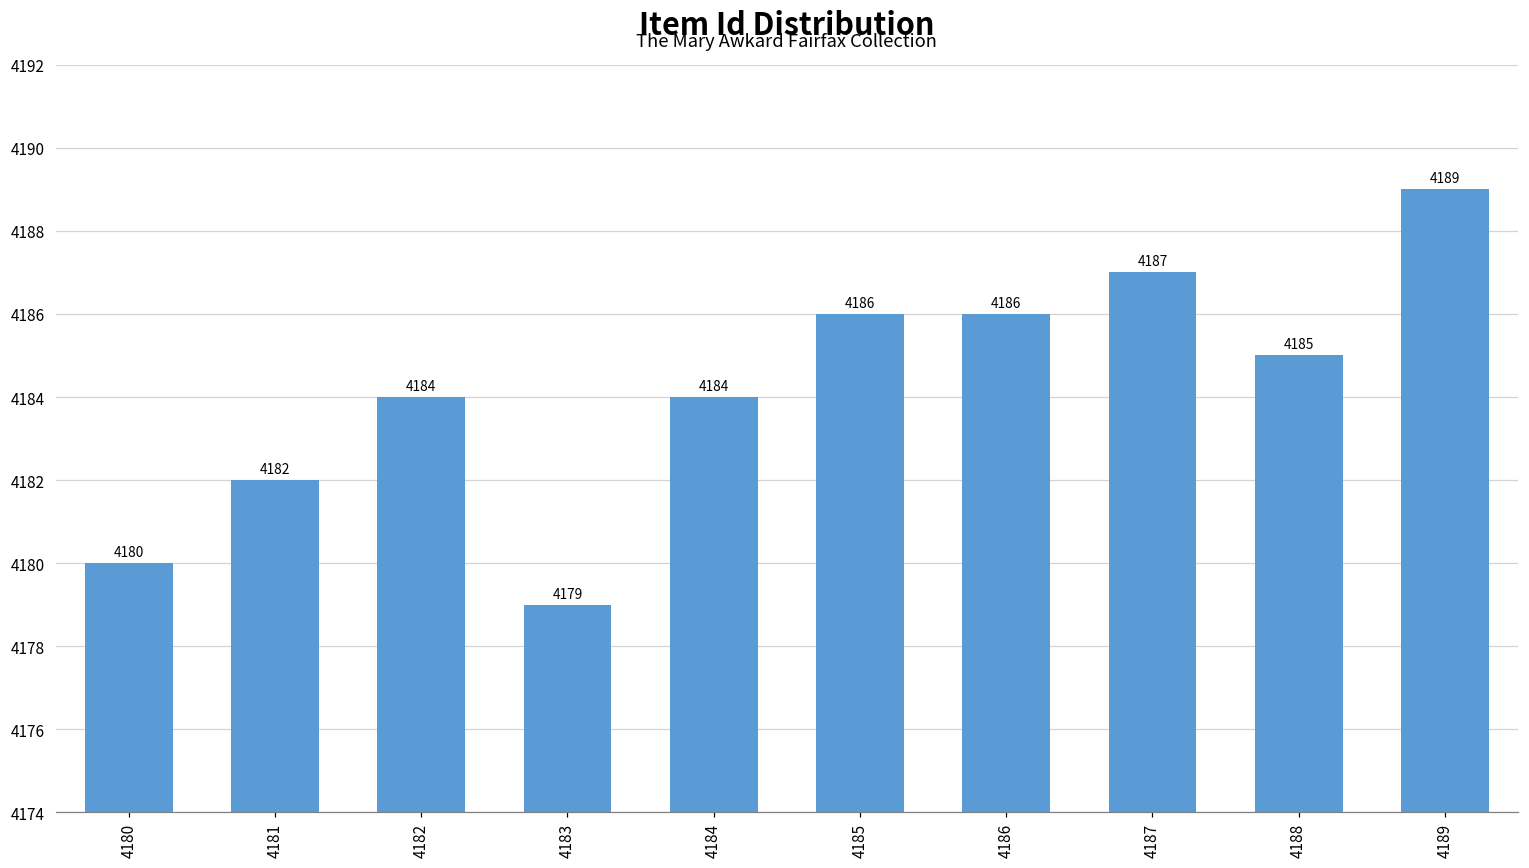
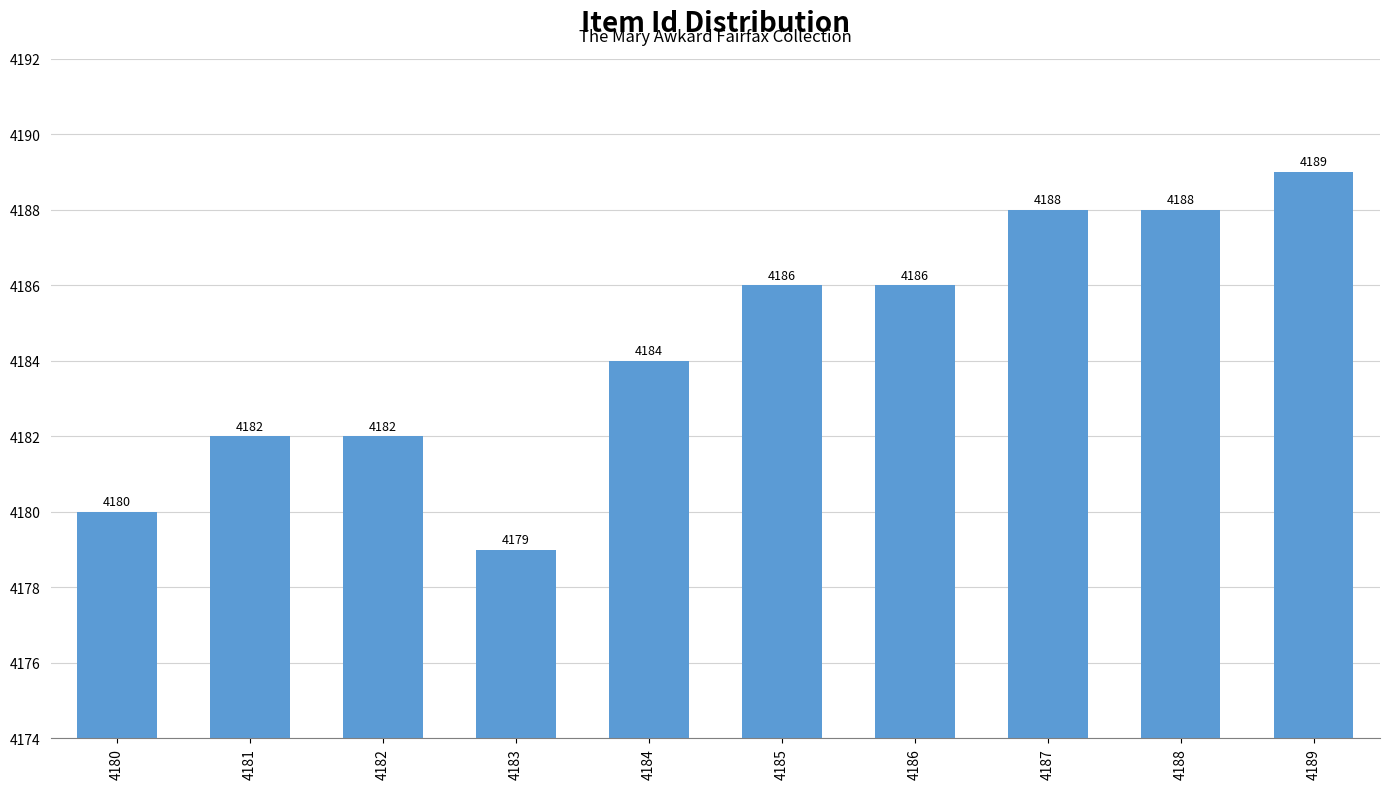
  {
    "4180": 4180,
    "4181": 4182,
-   "4182": 4184,
+   "4182": 4182,
    "4183": 4179,
    "4184": 4184,
    "4185": 4186,
    "4186": 4186,
-   "4187": 4187,
-   "4188": 4185,
+   "4187": 4188,
+   "4188": 4188,
    "4189": 4189
  }
